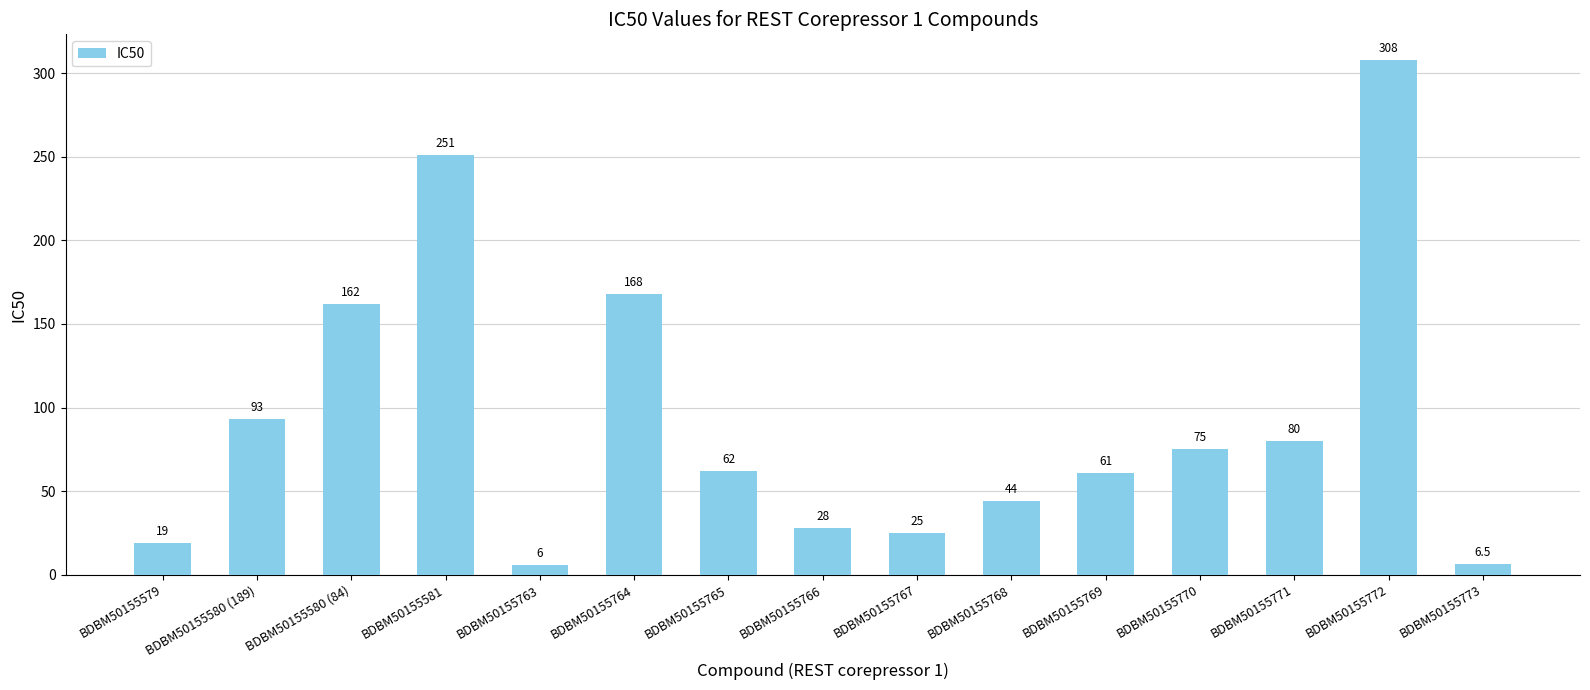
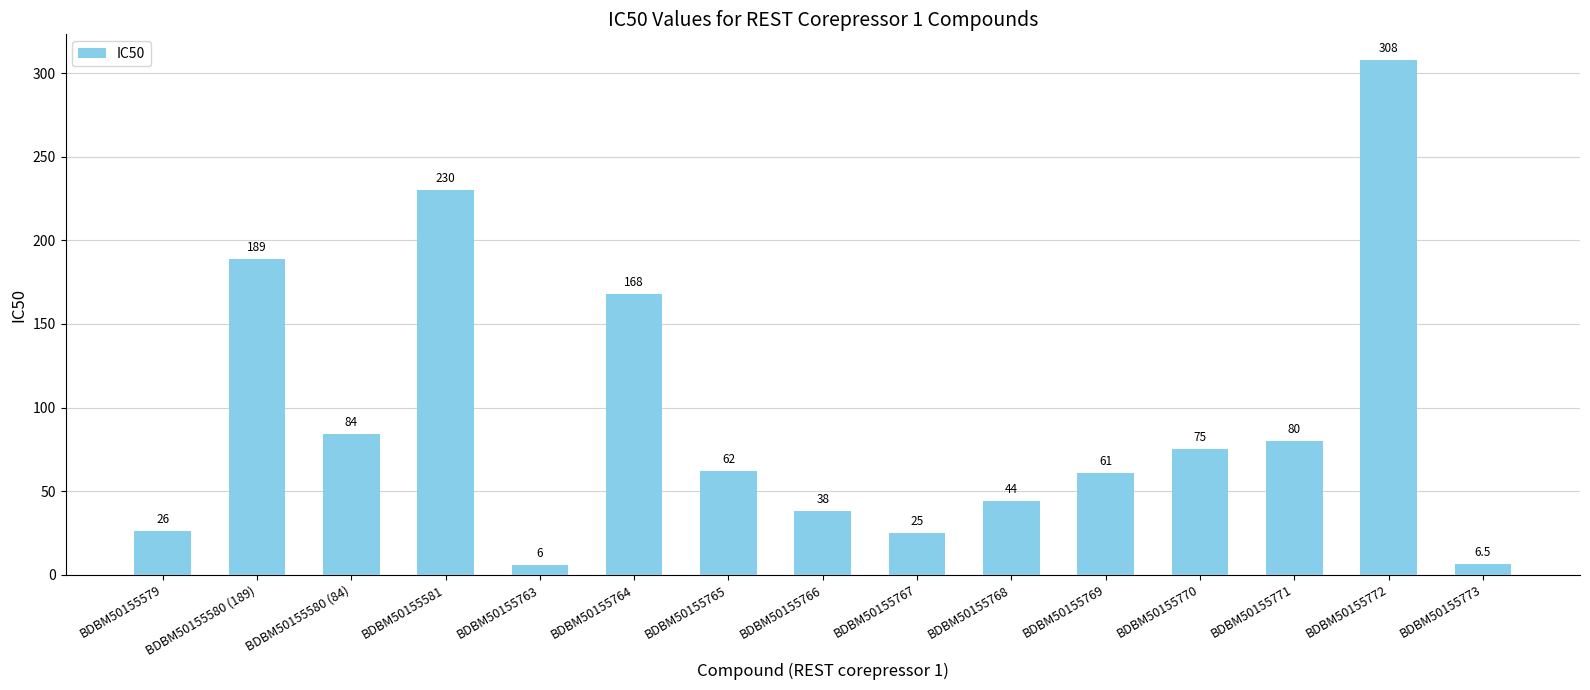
  {
-   "BDBM50155579": 19,
-   "BDBM50155580 (189)": 93,
-   "BDBM50155580 (84)": 162,
-   "BDBM50155581": 251,
+   "BDBM50155579": 26,
+   "BDBM50155580 (189)": 189,
+   "BDBM50155580 (84)": 84,
+   "BDBM50155581": 230,
    "BDBM50155763": 6,
    "BDBM50155764": 168,
    "BDBM50155765": 62,
-   "BDBM50155766": 28,
+   "BDBM50155766": 38,
    "BDBM50155767": 25,
    "BDBM50155768": 44,
    "BDBM50155769": 61,
    "BDBM50155770": 75,
    "BDBM50155771": 80,
    "BDBM50155772": 308,
    "BDBM50155773": 6.5
  }
